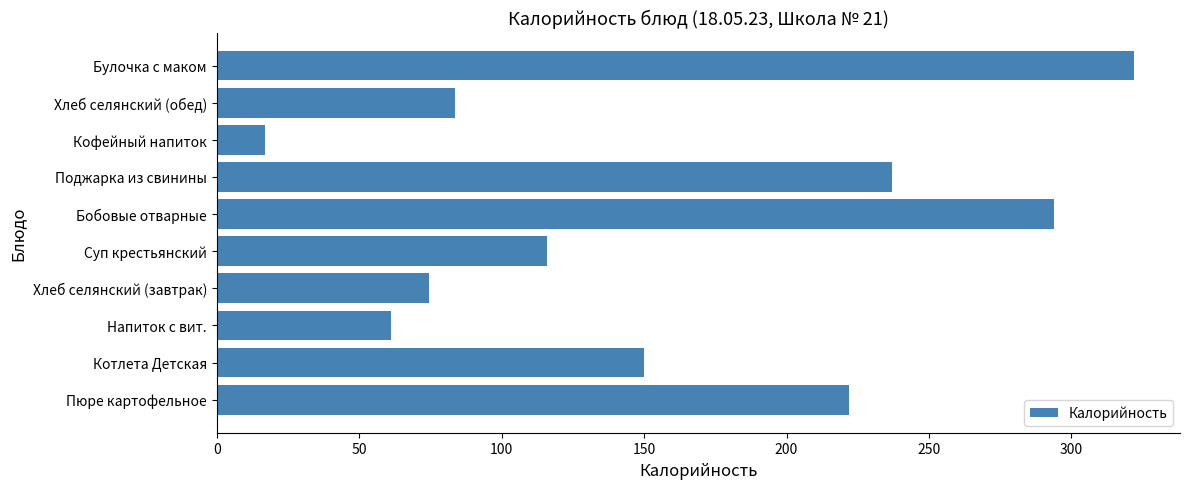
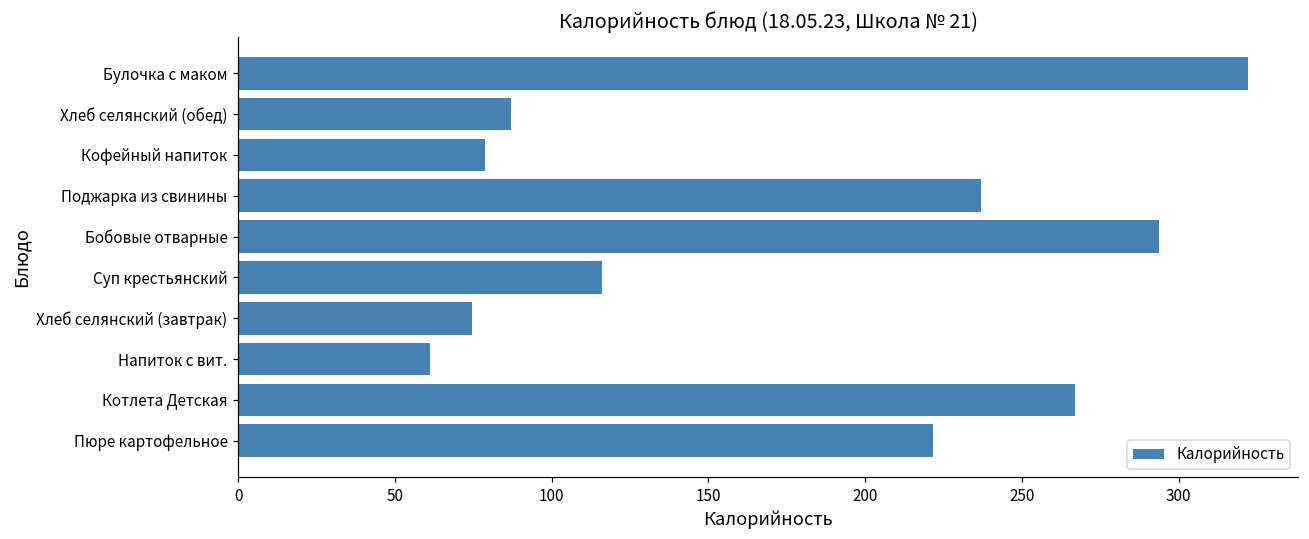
  {
    "Булочка с маком": 322,
-   "Хлеб селянский (обед)": 84,
-   "Кофейный напиток": 17,
+   "Хлеб селянский (обед)": 87,
+   "Кофейный напиток": 79,
    "Поджарка из свинины": 237,
    "Бобовые отварные": 294,
    "Суп крестьянский": 116,
    "Хлеб селянский (завтрак)": 74,
    "Напиток с вит.": 61,
-   "Котлета Детская": 150,
+   "Котлета Детская": 267,
    "Пюре картофельное": 222
  }
